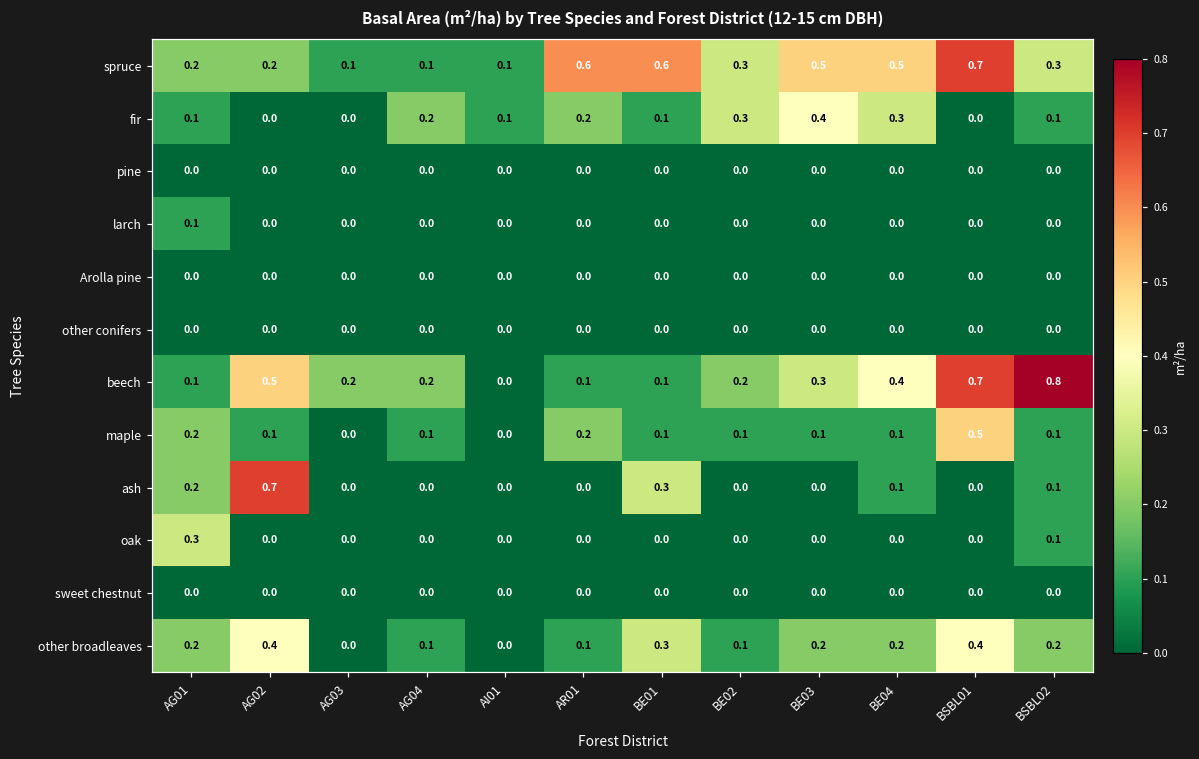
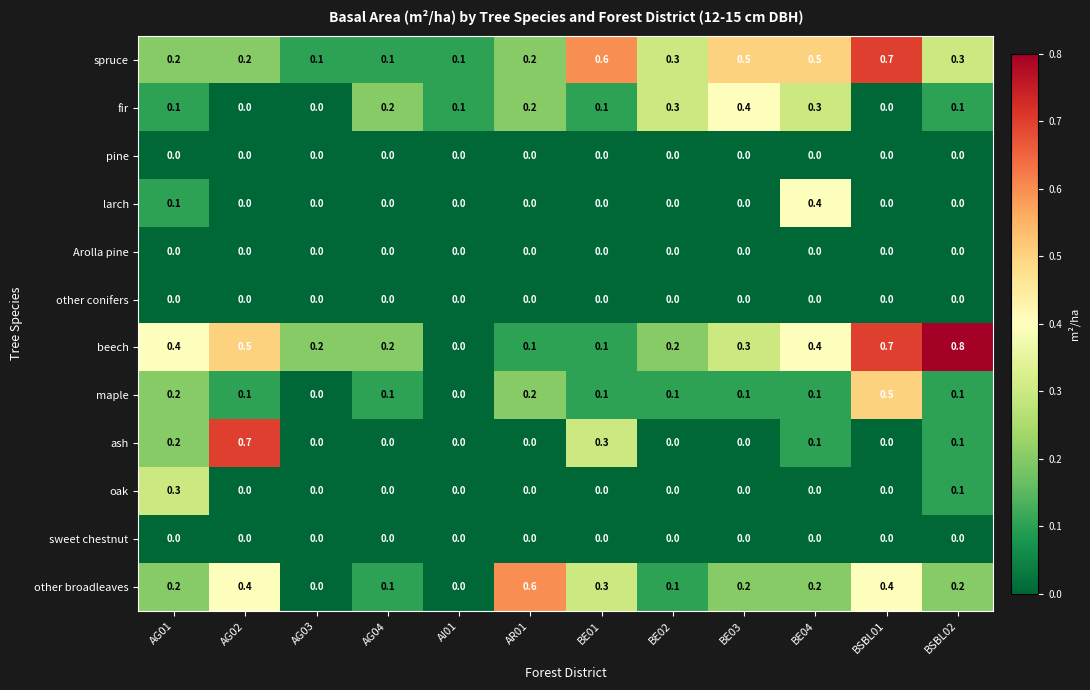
  {
    "spruce": {
      "AG01": 0.2,
      "AG02": 0.2,
      "AG03": 0.1,
      "AG04": 0.1,
      "AI01": 0.1,
-     "AR01": 0.6,
+     "AR01": 0.2,
      "BE01": 0.6,
      "BE02": 0.3,
      "BE03": 0.5,
      "BE04": 0.5,
      "BSBL01": 0.7,
      "BSBL02": 0.3
    },
    "fir": {
      "AG01": 0.1,
      "AG02": 0.0,
      "AG03": 0.0,
      "AG04": 0.2,
      "AI01": 0.1,
      "AR01": 0.2,
      "BE01": 0.1,
      "BE02": 0.3,
      "BE03": 0.4,
      "BE04": 0.3,
      "BSBL01": 0.0,
      "BSBL02": 0.1
    },
    "pine": {
      "AG01": 0.0,
      "AG02": 0.0,
      "AG03": 0.0,
      "AG04": 0.0,
      "AI01": 0.0,
      "AR01": 0.0,
      "BE01": 0.0,
      "BE02": 0.0,
      "BE03": 0.0,
      "BE04": 0.0,
      "BSBL01": 0.0,
      "BSBL02": 0.0
    },
    "larch": {
      "AG01": 0.1,
      "AG02": 0.0,
      "AG03": 0.0,
      "AG04": 0.0,
      "AI01": 0.0,
      "AR01": 0.0,
      "BE01": 0.0,
      "BE02": 0.0,
      "BE03": 0.0,
-     "BE04": 0.0,
+     "BE04": 0.4,
      "BSBL01": 0.0,
      "BSBL02": 0.0
    },
    "Arolla pine": {
      "AG01": 0.0,
      "AG02": 0.0,
      "AG03": 0.0,
      "AG04": 0.0,
      "AI01": 0.0,
      "AR01": 0.0,
      "BE01": 0.0,
      "BE02": 0.0,
      "BE03": 0.0,
      "BE04": 0.0,
      "BSBL01": 0.0,
      "BSBL02": 0.0
    },
    "other conifers": {
      "AG01": 0.0,
      "AG02": 0.0,
      "AG03": 0.0,
      "AG04": 0.0,
      "AI01": 0.0,
      "AR01": 0.0,
      "BE01": 0.0,
      "BE02": 0.0,
      "BE03": 0.0,
      "BE04": 0.0,
      "BSBL01": 0.0,
      "BSBL02": 0.0
    },
    "beech": {
-     "AG01": 0.1,
+     "AG01": 0.4,
      "AG02": 0.5,
      "AG03": 0.2,
      "AG04": 0.2,
      "AI01": 0.0,
      "AR01": 0.1,
      "BE01": 0.1,
      "BE02": 0.2,
      "BE03": 0.3,
      "BE04": 0.4,
      "BSBL01": 0.7,
      "BSBL02": 0.8
    },
    "maple": {
      "AG01": 0.2,
      "AG02": 0.1,
      "AG03": 0.0,
      "AG04": 0.1,
      "AI01": 0.0,
      "AR01": 0.2,
      "BE01": 0.1,
      "BE02": 0.1,
      "BE03": 0.1,
      "BE04": 0.1,
      "BSBL01": 0.5,
      "BSBL02": 0.1
    },
    "ash": {
      "AG01": 0.2,
      "AG02": 0.7,
      "AG03": 0.0,
      "AG04": 0.0,
      "AI01": 0.0,
      "AR01": 0.0,
      "BE01": 0.3,
      "BE02": 0.0,
      "BE03": 0.0,
      "BE04": 0.1,
      "BSBL01": 0.0,
      "BSBL02": 0.1
    },
    "oak": {
      "AG01": 0.3,
      "AG02": 0.0,
      "AG03": 0.0,
      "AG04": 0.0,
      "AI01": 0.0,
      "AR01": 0.0,
      "BE01": 0.0,
      "BE02": 0.0,
      "BE03": 0.0,
      "BE04": 0.0,
      "BSBL01": 0.0,
      "BSBL02": 0.1
    },
    "sweet chestnut": {
      "AG01": 0.0,
      "AG02": 0.0,
      "AG03": 0.0,
      "AG04": 0.0,
      "AI01": 0.0,
      "AR01": 0.0,
      "BE01": 0.0,
      "BE02": 0.0,
      "BE03": 0.0,
      "BE04": 0.0,
      "BSBL01": 0.0,
      "BSBL02": 0.0
    },
    "other broadleaves": {
      "AG01": 0.2,
      "AG02": 0.4,
      "AG03": 0.0,
      "AG04": 0.1,
      "AI01": 0.0,
-     "AR01": 0.1,
+     "AR01": 0.6,
      "BE01": 0.3,
      "BE02": 0.1,
      "BE03": 0.2,
      "BE04": 0.2,
      "BSBL01": 0.4,
      "BSBL02": 0.2
    }
  }
